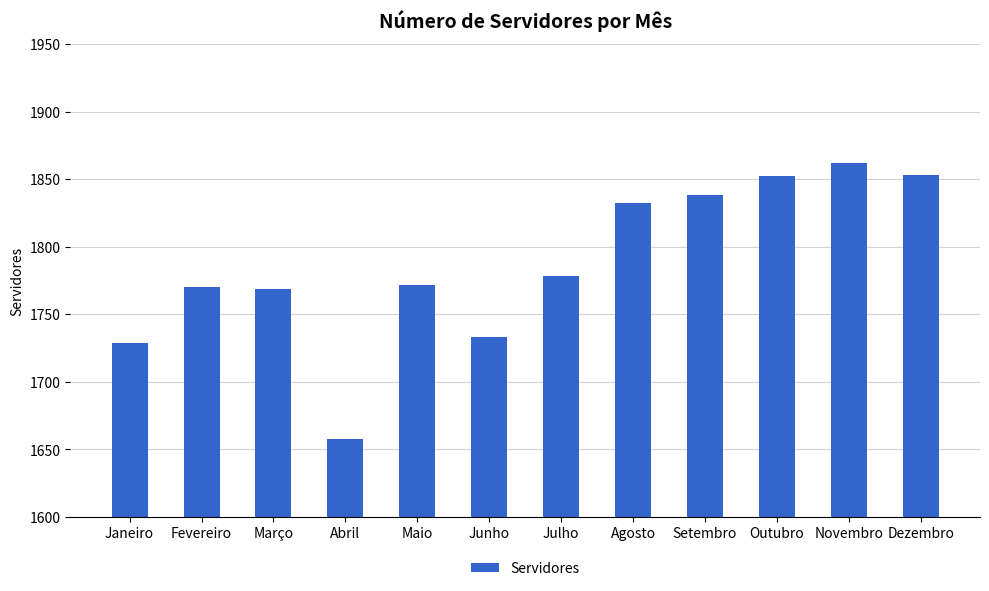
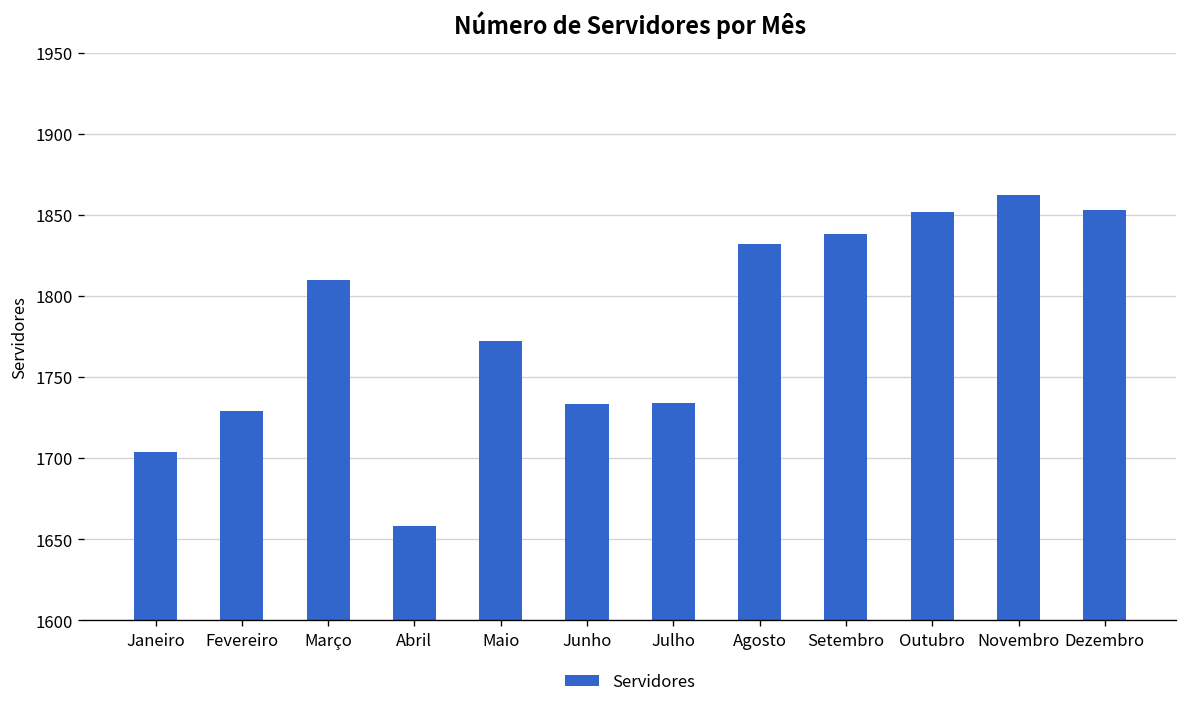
  {
-   "Janeiro": 1729,
-   "Fevereiro": 1770,
-   "Março": 1769,
+   "Janeiro": 1704,
+   "Fevereiro": 1729,
+   "Março": 1810,
    "Abril": 1658,
    "Maio": 1772,
    "Junho": 1733,
-   "Julho": 1778,
+   "Julho": 1734,
    "Agosto": 1832,
    "Setembro": 1838,
    "Outubro": 1852,
    "Novembro": 1862,
    "Dezembro": 1853
  }
